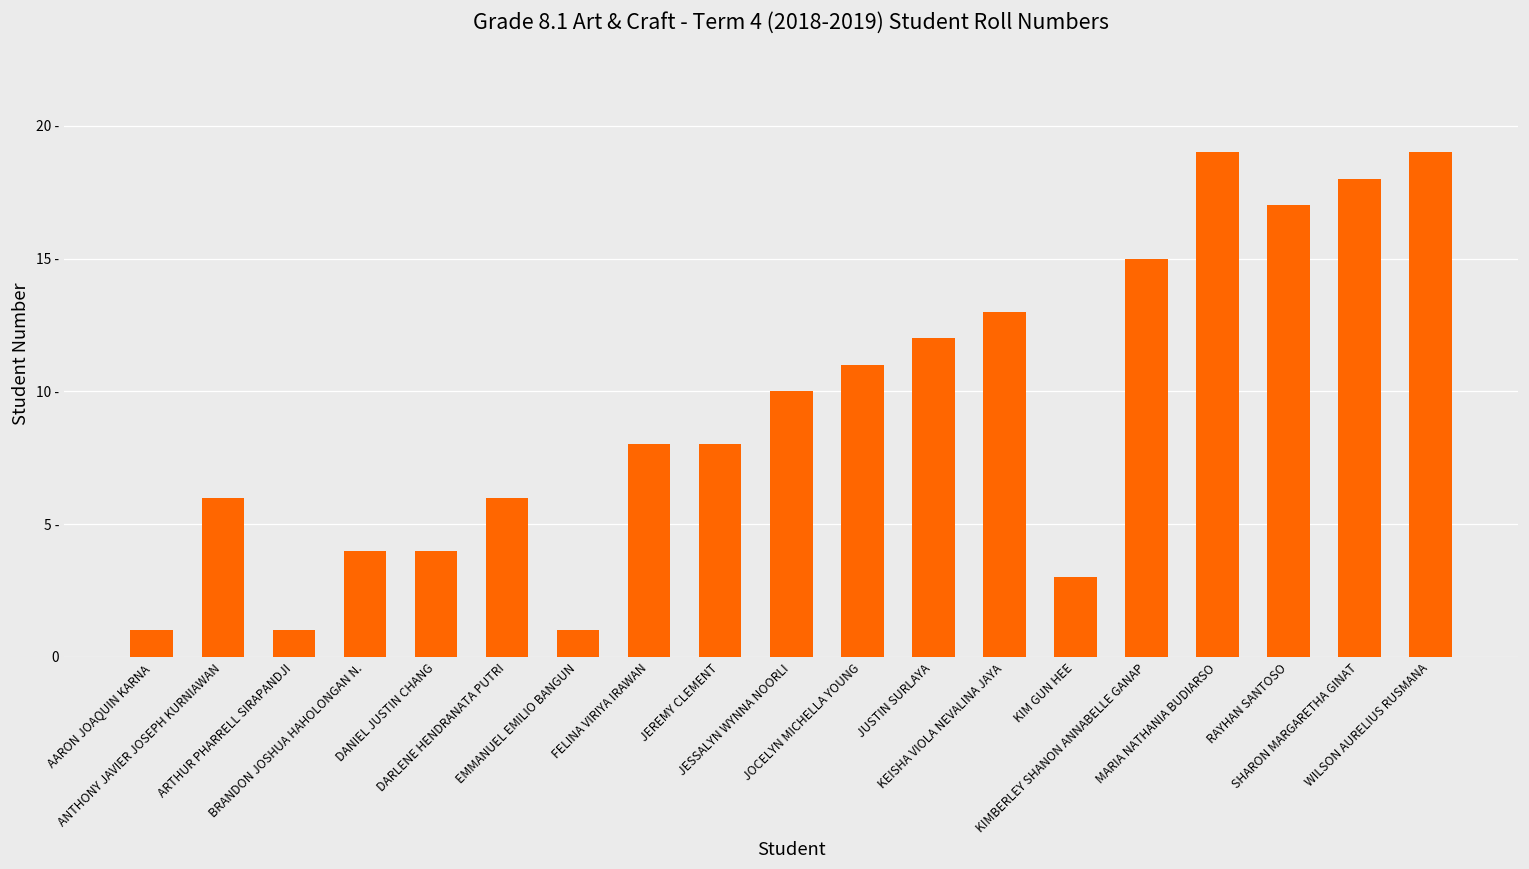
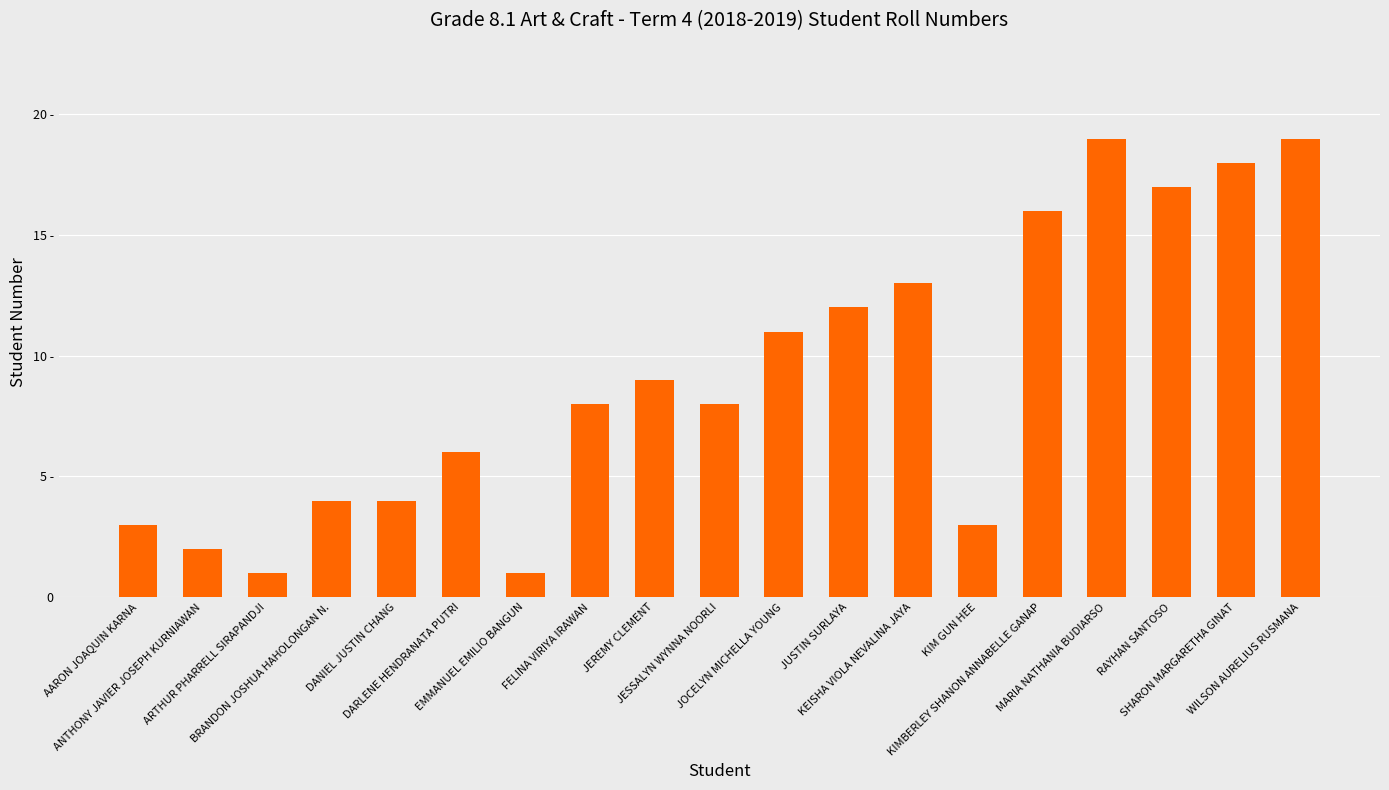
  {
-   "AARON JOAQUIN KARNA": "1 -",
-   "ANTHONY JAVIER JOSEPH KURNIAWAN": "6 -",
+   "AARON JOAQUIN KARNA": "3 -",
+   "ANTHONY JAVIER JOSEPH KURNIAWAN": "2 -",
    "ARTHUR PHARRELL SIRAPANDJI": "1 -",
    "BRANDON JOSHUA HAHOLONGAN N.": "4 -",
    "DANIEL JUSTIN CHANG": "4 -",
    "DARLENE HENDRANATA PUTRI": "6 -",
    "EMMANUEL EMILIO BANGUN": "1 -",
    "FELINA VIRIYA IRAWAN": "8 -",
-   "JEREMY CLEMENT": "8 -",
-   "JESSALYN WYNNA NOORLI": "10 -",
+   "JEREMY CLEMENT": "9 -",
+   "JESSALYN WYNNA NOORLI": "8 -",
    "JOCELYN MICHELLA YOUNG": "11 -",
    "JUSTIN SURLAYA": "12 -",
    "KEISHA VIOLA NEVALINA JAYA": "13 -",
    "KIM GUN HEE": "3 -",
-   "KIMBERLEY SHANON ANNABELLE GANAP": "15 -",
+   "KIMBERLEY SHANON ANNABELLE GANAP": "16 -",
    "MARIA NATHANIA BUDIARSO": "19 -",
    "RAYHAN SANTOSO": "17 -",
    "SHARON MARGARETHA GINAT": "18 -",
    "WILSON AURELIUS RUSMANA": "19 -"
  }
